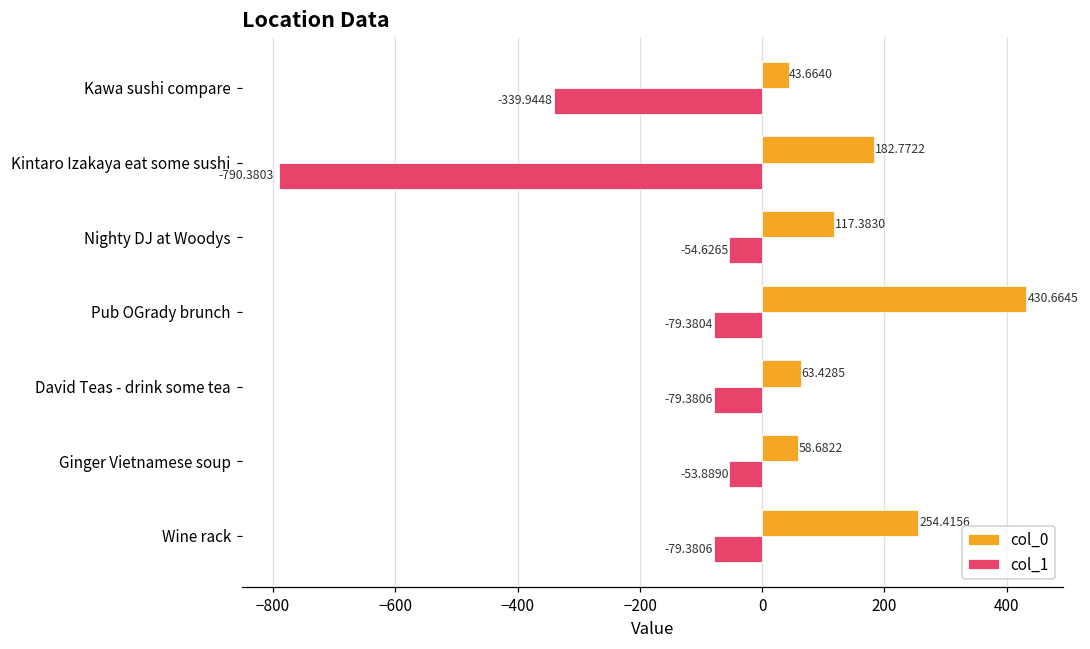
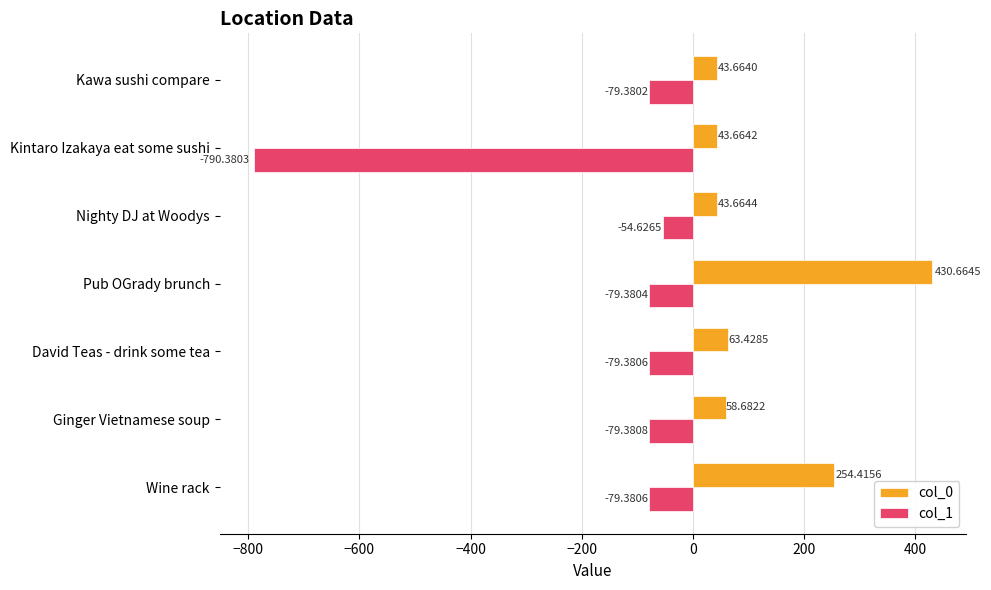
  {
    "col_0": {
      "Kawa sushi compare": 43.6640,
-     "Kintaro Izakaya eat some sushi": 182.7722,
-     "Nighty DJ at Woodys": 117.3830,
+     "Kintaro Izakaya eat some sushi": 43.6642,
+     "Nighty DJ at Woodys": 43.6644,
      "Pub OGrady brunch": 430.6645,
      "David Teas - drink some tea": 63.4285,
      "Ginger Vietnamese soup": 58.6822,
      "Wine rack": 254.4156
    },
    "col_1": {
-     "Kawa sushi compare": -339.9448,
+     "Kawa sushi compare": -79.3802,
      "Kintaro Izakaya eat some sushi": -790.3803,
      "Nighty DJ at Woodys": -54.6265,
      "Pub OGrady brunch": -79.3804,
      "David Teas - drink some tea": -79.3806,
-     "Ginger Vietnamese soup": -53.8890,
+     "Ginger Vietnamese soup": -79.3808,
      "Wine rack": -79.3806
    }
  }
